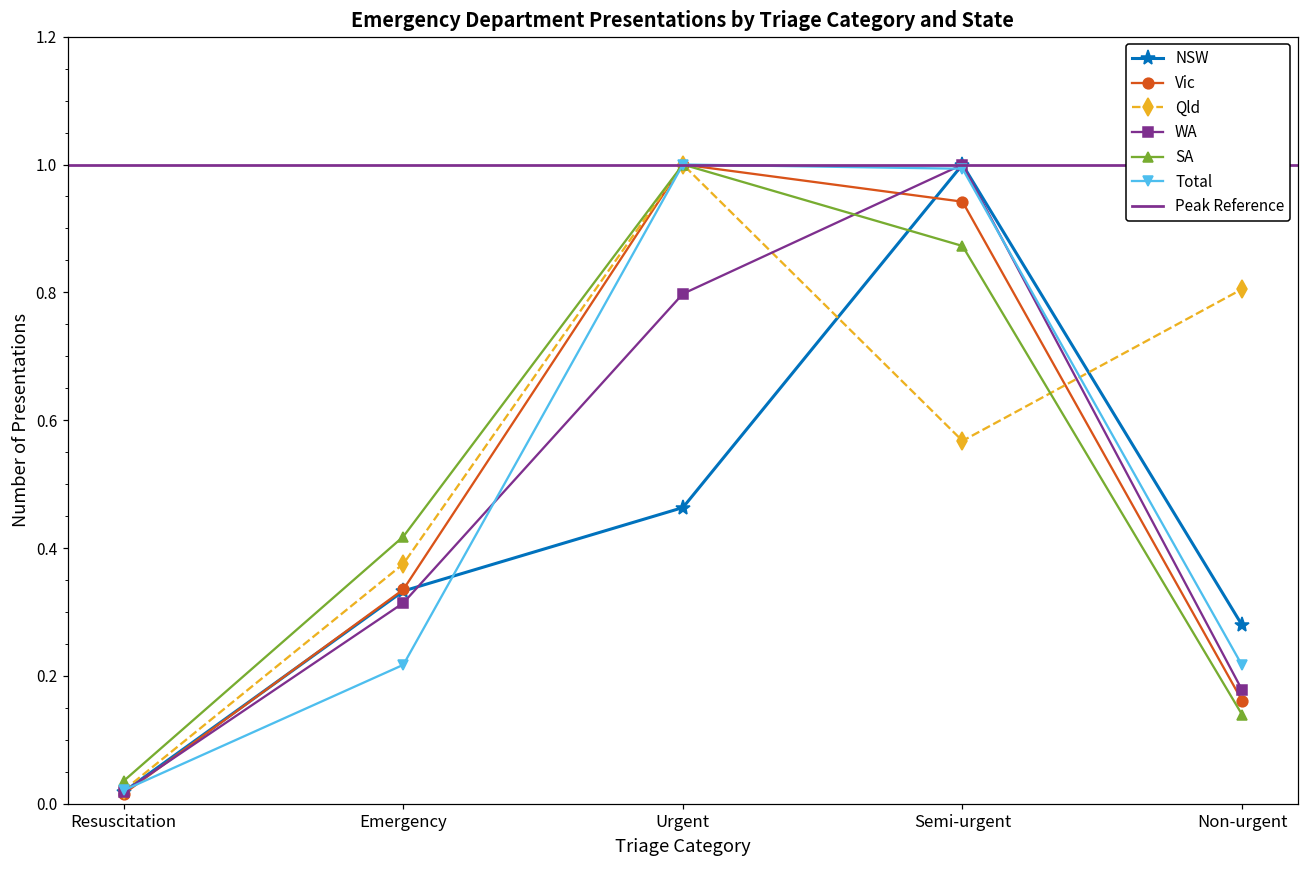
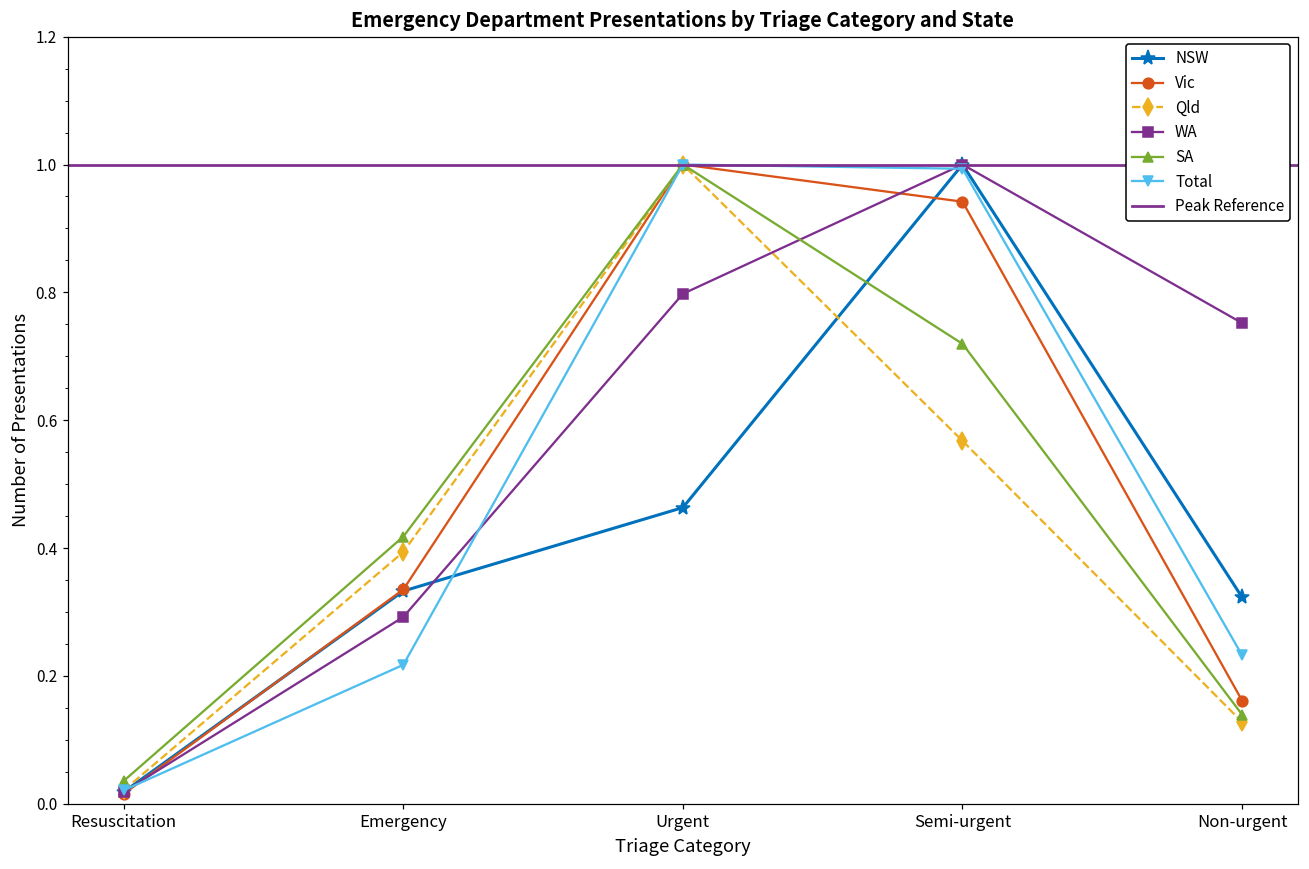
  {
    "NSW": {
      "Urgent": 0.46,
-     "Non-urgent": 0.28
+     "Non-urgent": 0.32
    },
    "Vic": {
      "Semi-urgent": 0.94,
      "Non-urgent": 0.16
    },
    "Qld": {
-     "Emergency": 0.38,
+     "Emergency": 0.39,
      "Semi-urgent": 0.57,
-     "Non-urgent": 0.81
+     "Non-urgent": 0.13
    },
    "WA": {
-     "Emergency": 0.31,
+     "Emergency": 0.29,
      "Urgent": 0.80,
-     "Non-urgent": 0.18
+     "Non-urgent": 0.75
    },
    "SA": {
      "Resuscitation": 0.04,
      "Emergency": 0.42,
-     "Semi-urgent": 0.87,
+     "Semi-urgent": 0.72,
      "Non-urgent": 0.14
    },
    "Total": {
      "Emergency": 0.22,
      "Semi-urgent": 0.99,
-     "Non-urgent": 0.22
+     "Non-urgent": 0.23
    }
  }
